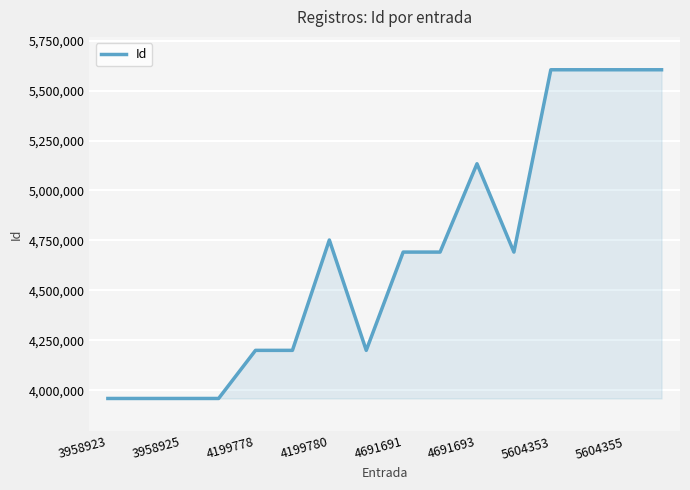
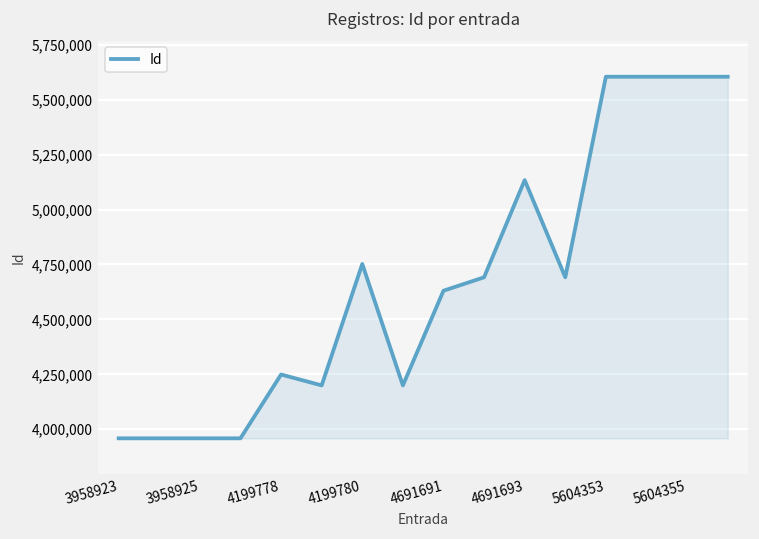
  {
    "3958923": "3,960,000",
    "3958925": "3,960,000",
-   "4199778": "4,200,000",
+   "4199778": "4,250,000",
    "4199780": "4,750,000",
-   "4691691": "4,690,000",
+   "4691691": "4,630,000",
    "4691693": "5,130,000",
    "5604353": "5,600,000",
    "5604355": "5,600,000"
  }
